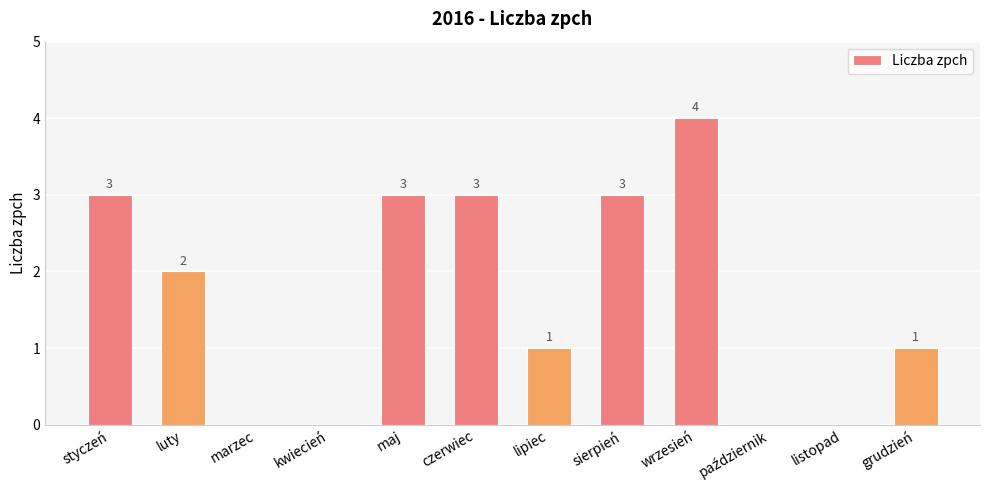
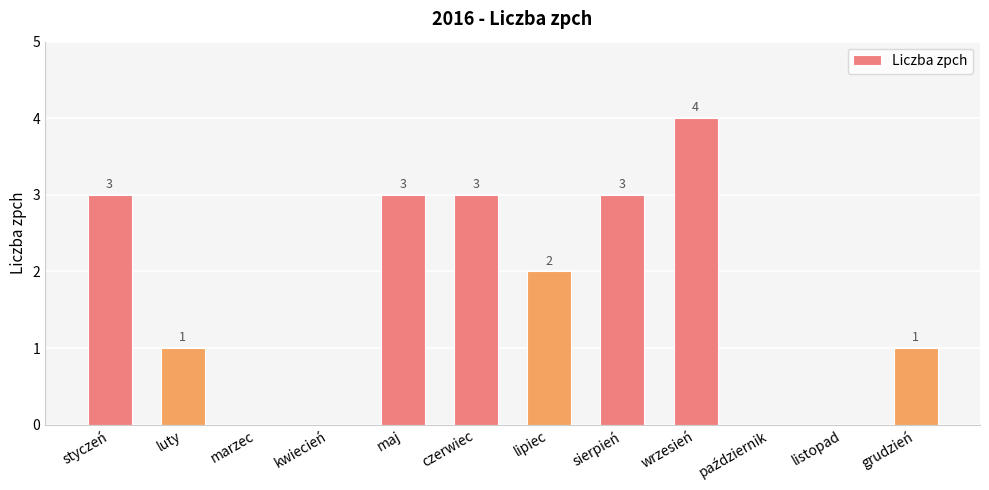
  {
    "styczeń": 3,
-   "luty": 2,
+   "luty": 1,
    "maj": 3,
    "czerwiec": 3,
-   "lipiec": 1,
+   "lipiec": 2,
    "sierpień": 3,
    "wrzesień": 4,
    "grudzień": 1
  }
